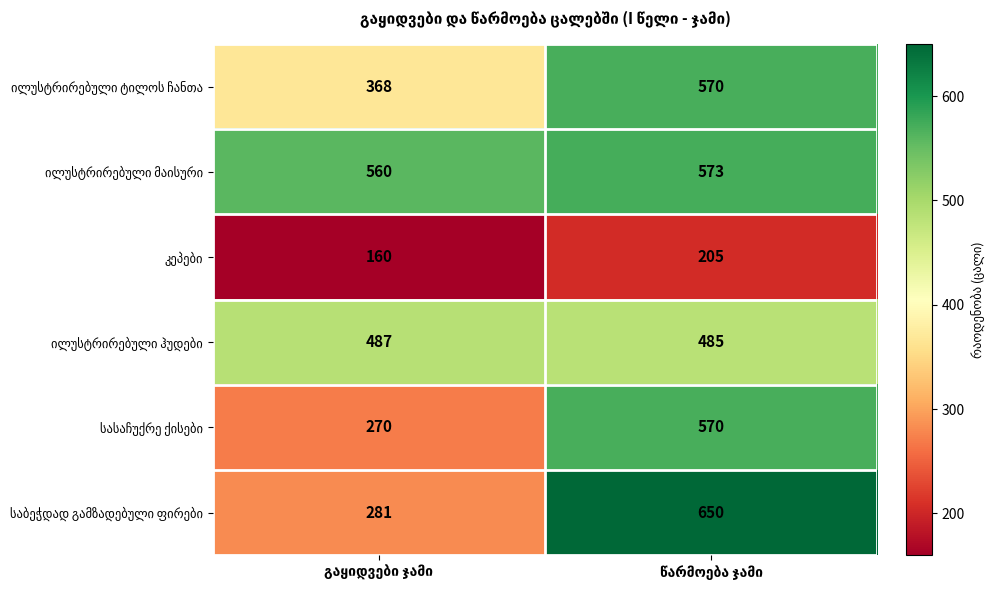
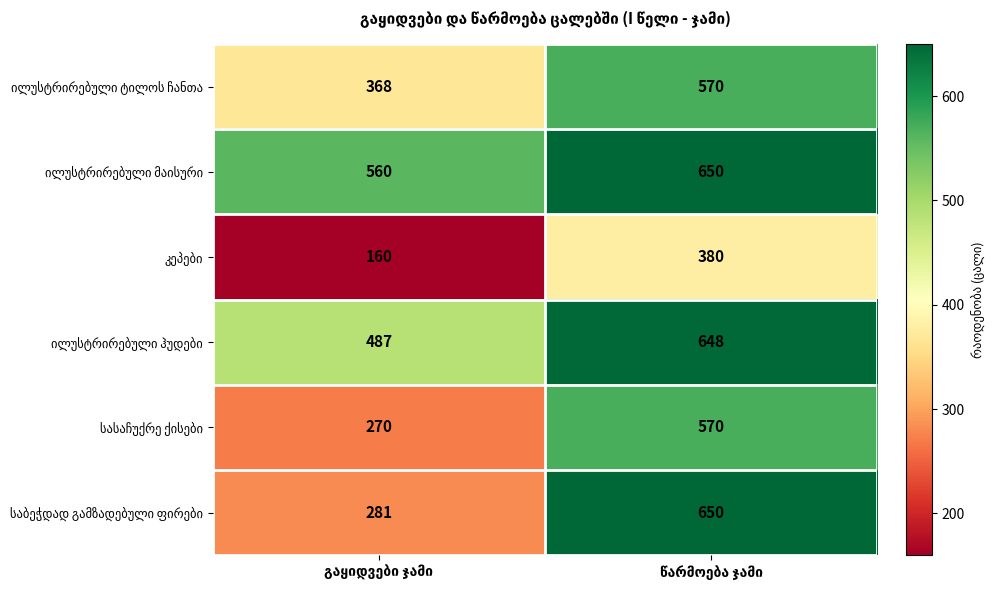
  {
    "ილუსტრირებული ტილოს ჩანთა": {
      "გაყიდვები ჯამი": 368,
      "წარმოება ჯამი": 570
    },
    "ილუსტრირებული მაისური": {
      "გაყიდვები ჯამი": 560,
-     "წარმოება ჯამი": 573
+     "წარმოება ჯამი": 650
    },
    "კეპები": {
      "გაყიდვები ჯამი": 160,
-     "წარმოება ჯამი": 205
+     "წარმოება ჯამი": 380
    },
    "ილუსტრირებული ჰუდები": {
      "გაყიდვები ჯამი": 487,
-     "წარმოება ჯამი": 485
+     "წარმოება ჯამი": 648
    },
    "სასაჩუქრე ქისები": {
      "გაყიდვები ჯამი": 270,
      "წარმოება ჯამი": 570
    },
    "საბეჭდად გამზადებული ფირები": {
      "გაყიდვები ჯამი": 281,
      "წარმოება ჯამი": 650
    }
  }
